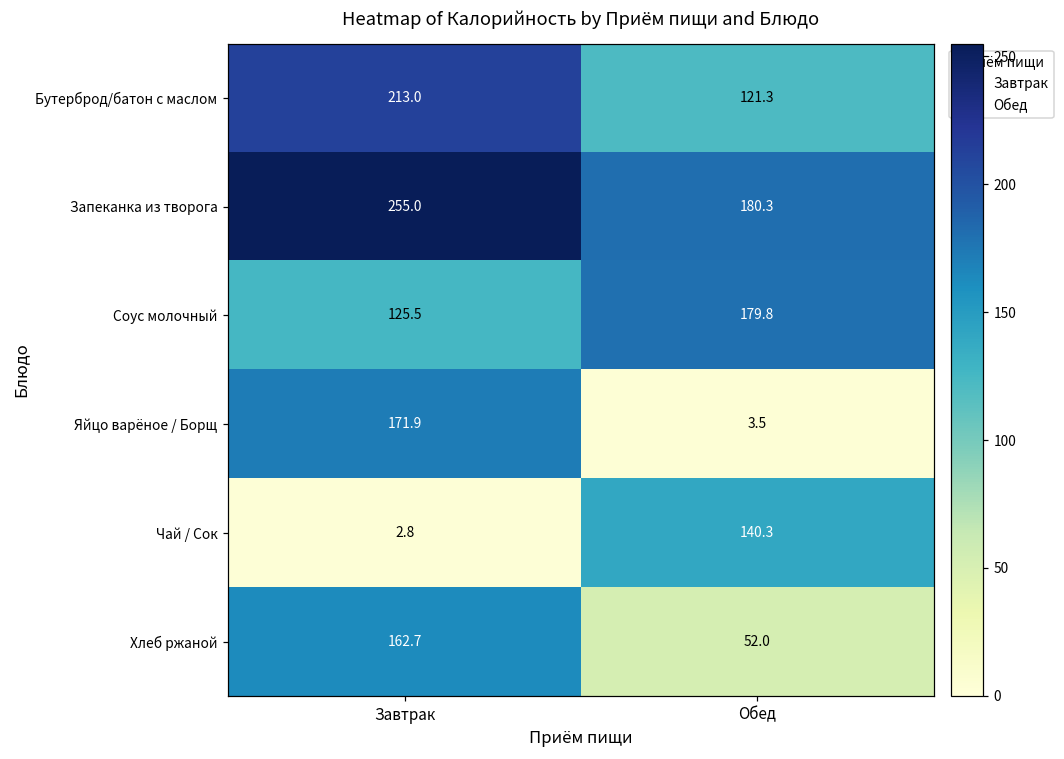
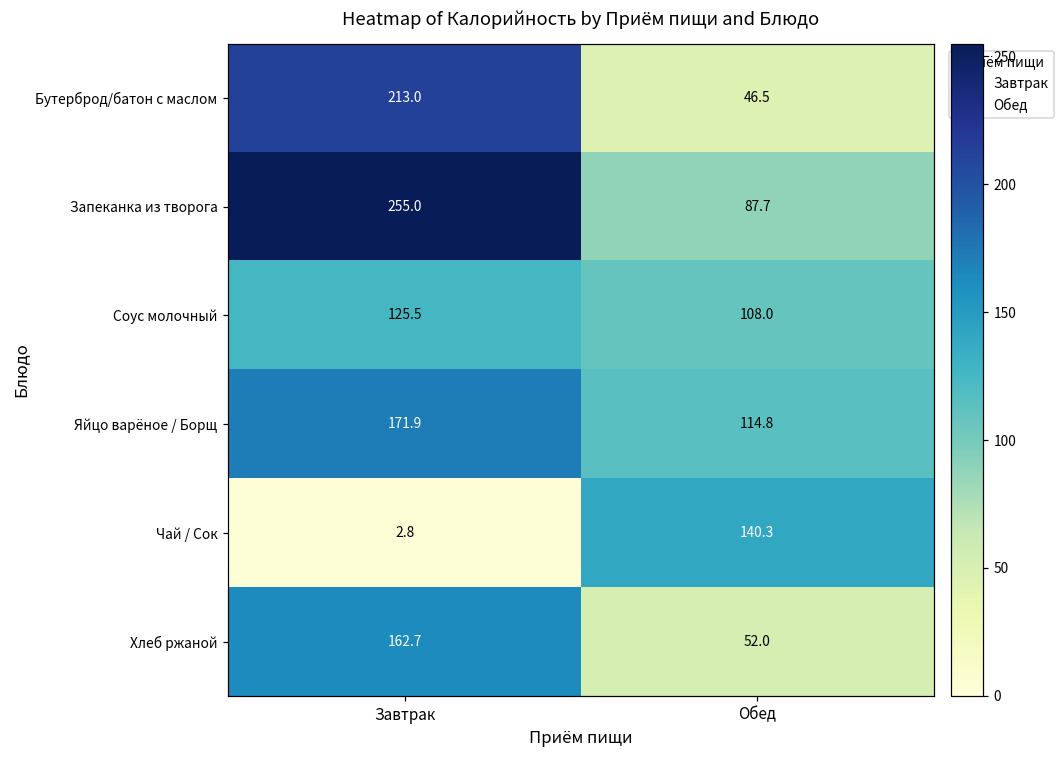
  {
    "Бутерброд/батон с маслом": {
      "Завтрак": 213.0,
-     "Обед": 121.3
+     "Обед": 46.5
    },
    "Запеканка из творога": {
      "Завтрак": 255.0,
-     "Обед": 180.3
+     "Обед": 87.7
    },
    "Соус молочный": {
      "Завтрак": 125.5,
-     "Обед": 179.8
+     "Обед": 108.0
    },
    "Яйцо варёное / Борщ": {
      "Завтрак": 171.9,
-     "Обед": 3.5
+     "Обед": 114.8
    },
    "Чай / Сок": {
      "Завтрак": 2.8,
      "Обед": 140.3
    },
    "Хлеб ржаной": {
      "Завтрак": 162.7,
      "Обед": 52.0
    }
  }
